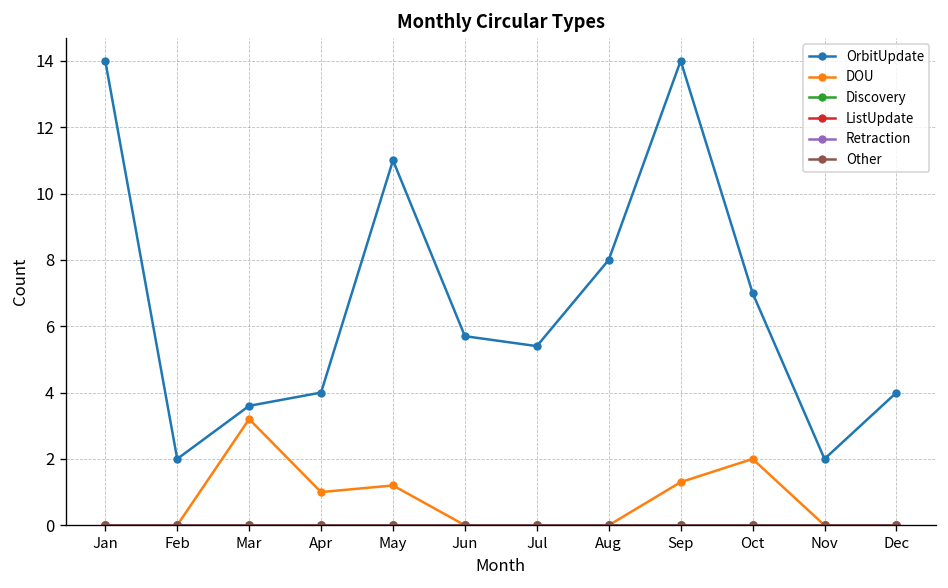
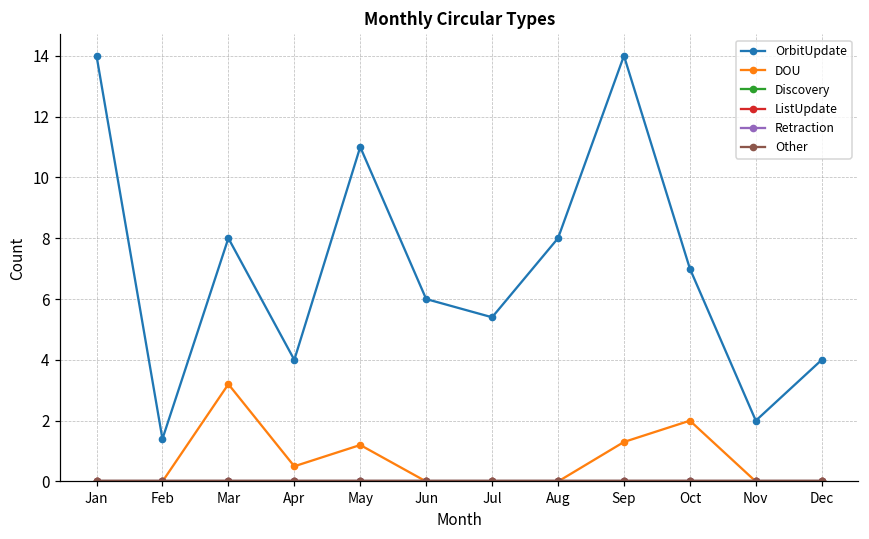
  {
    "OrbitUpdate": {
      "Jan": 14.0,
-     "Feb": 2.0,
-     "Mar": 3.6,
+     "Feb": 1.4,
+     "Mar": 8.0,
      "Apr": 4.0,
      "May": 11.0,
-     "Jun": 5.7,
+     "Jun": 6.0,
      "Jul": 5.4,
      "Aug": 8.0,
      "Sep": 14.0,
      "Oct": 7.0,
      "Nov": 2.0,
      "Dec": 4.0
    },
    "DOU": {
      "Mar": 3.2,
-     "Apr": 1.0,
+     "Apr": 0.5,
      "May": 1.2,
      "Sep": 1.3,
      "Oct": 2.0
    },
    "Other": {
      "Mar": 0.0,
      "Apr": 0.0,
      "May": 0.0,
      "Sep": 0.0,
      "Oct": 0.0
    }
  }
